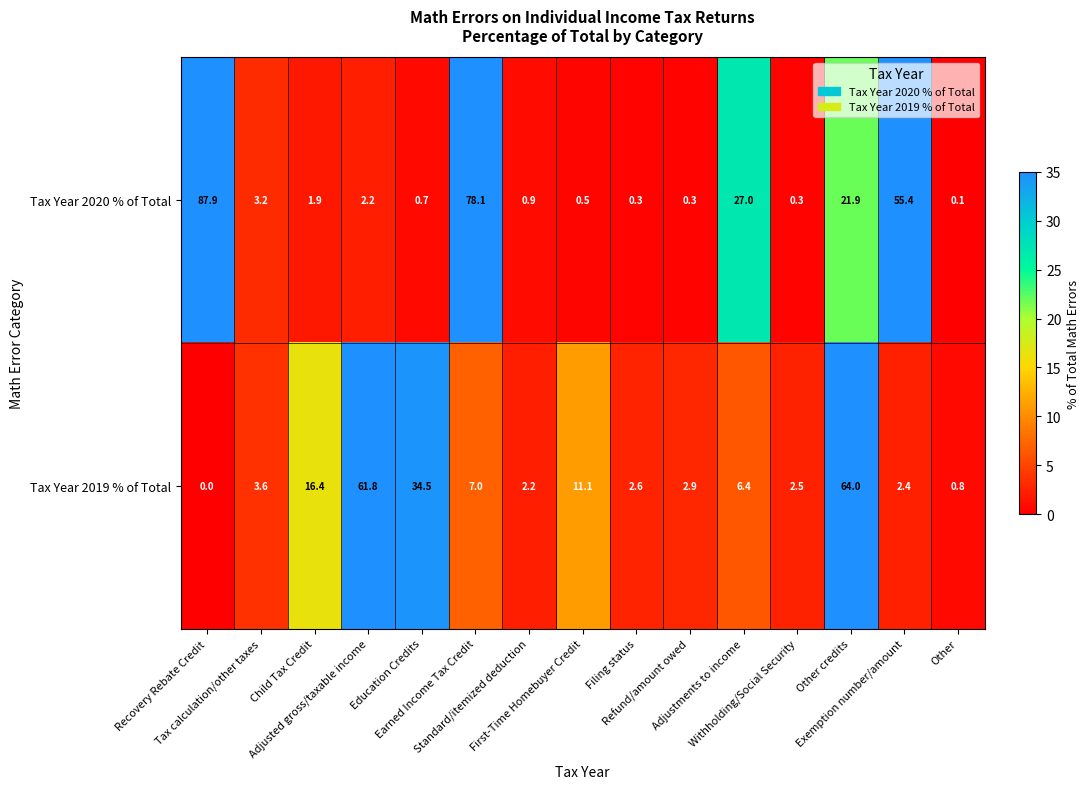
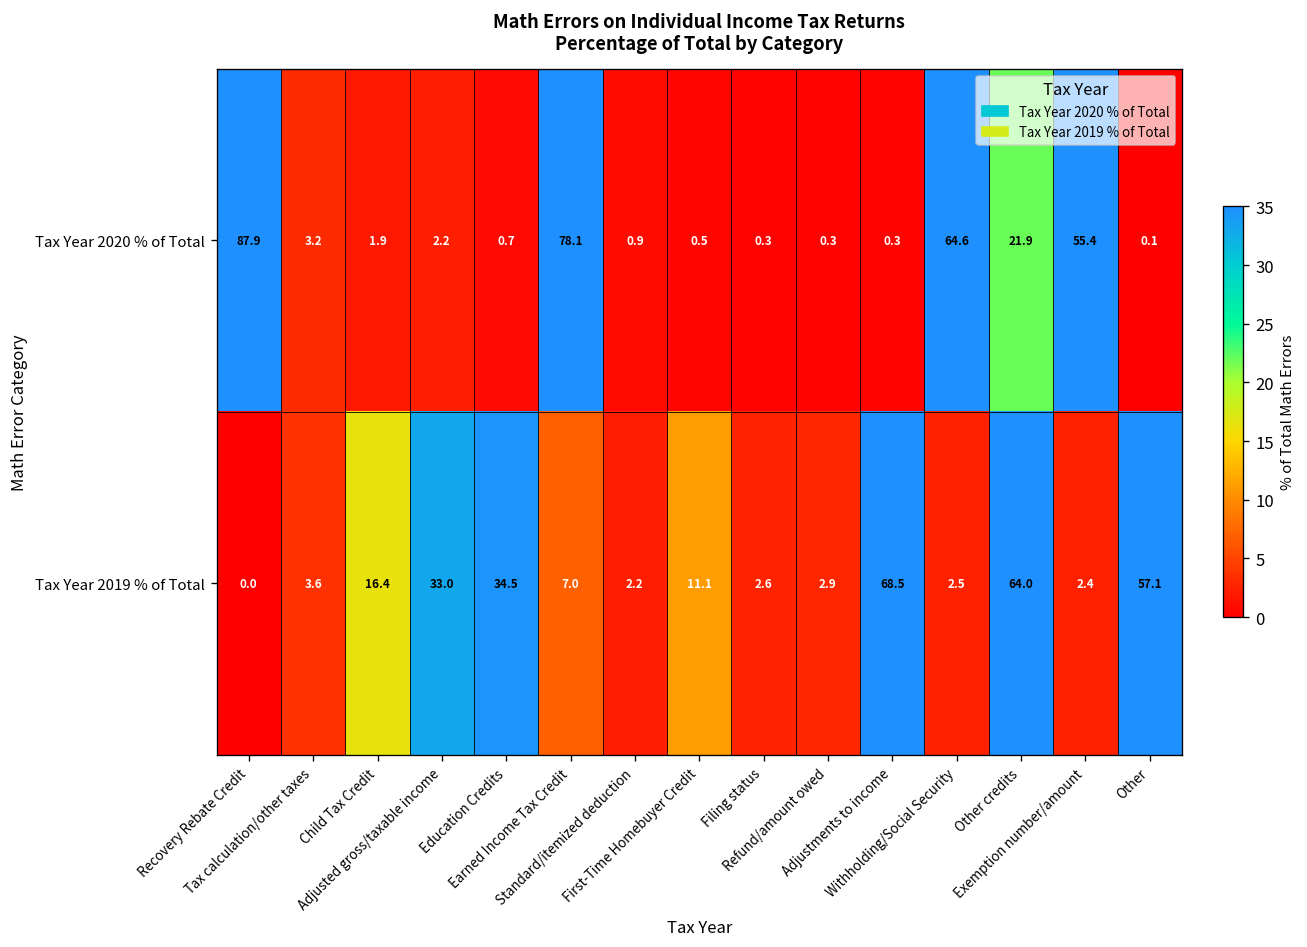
  {
    "Tax Year 2020 % of Total": {
      "Recovery Rebate Credit": 87.9,
      "Tax calculation/other taxes": 3.2,
      "Child Tax Credit": 1.9,
      "Adjusted gross/taxable income": 2.2,
      "Education Credits": 0.7,
      "Earned Income Tax Credit": 78.1,
      "Standard/itemized deduction": 0.9,
      "First-Time Homebuyer Credit": 0.5,
      "Filing status": 0.3,
      "Refund/amount owed": 0.3,
-     "Adjustments to income": 27.0,
-     "Withholding/Social Security": 0.3,
+     "Adjustments to income": 0.3,
+     "Withholding/Social Security": 64.6,
      "Other credits": 21.9,
      "Exemption number/amount": 55.4,
      "Other": 0.1
    },
    "Tax Year 2019 % of Total": {
      "Recovery Rebate Credit": 0.0,
      "Tax calculation/other taxes": 3.6,
      "Child Tax Credit": 16.4,
-     "Adjusted gross/taxable income": 61.8,
+     "Adjusted gross/taxable income": 33.0,
      "Education Credits": 34.5,
      "Earned Income Tax Credit": 7.0,
      "Standard/itemized deduction": 2.2,
      "First-Time Homebuyer Credit": 11.1,
      "Filing status": 2.6,
      "Refund/amount owed": 2.9,
-     "Adjustments to income": 6.4,
+     "Adjustments to income": 68.5,
      "Withholding/Social Security": 2.5,
      "Other credits": 64.0,
      "Exemption number/amount": 2.4,
-     "Other": 0.8
+     "Other": 57.1
    }
  }
